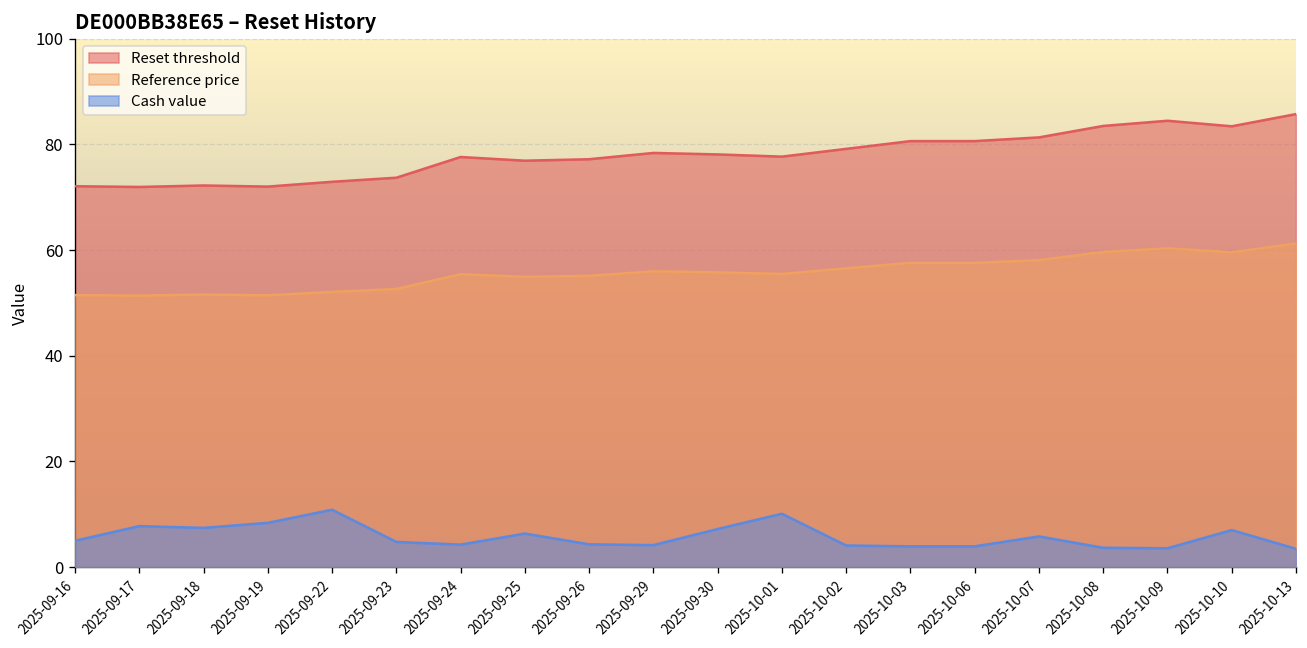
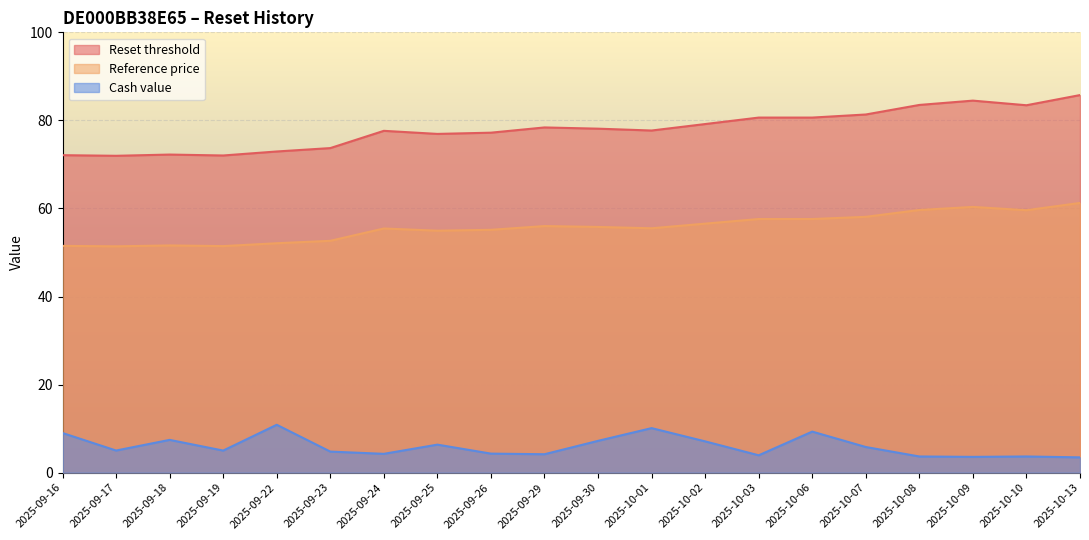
  {
    "Cash value": {
-     "2025-09-16": 5,
-     "2025-09-17": 8,
+     "2025-09-16": 9,
+     "2025-09-17": 5,
      "2025-09-18": 7,
-     "2025-09-19": 8,
+     "2025-09-19": 5,
      "2025-09-22": 11,
      "2025-09-23": 5,
      "2025-09-24": 4,
      "2025-09-25": 6,
      "2025-09-26": 4,
      "2025-09-29": 4,
      "2025-09-30": 7,
      "2025-10-01": 10,
-     "2025-10-02": 4,
+     "2025-10-02": 7,
      "2025-10-03": 4,
-     "2025-10-06": 4,
+     "2025-10-06": 9,
      "2025-10-07": 6,
      "2025-10-08": 4,
      "2025-10-09": 4,
-     "2025-10-10": 7,
+     "2025-10-10": 4,
      "2025-10-13": 3
    }
  }
